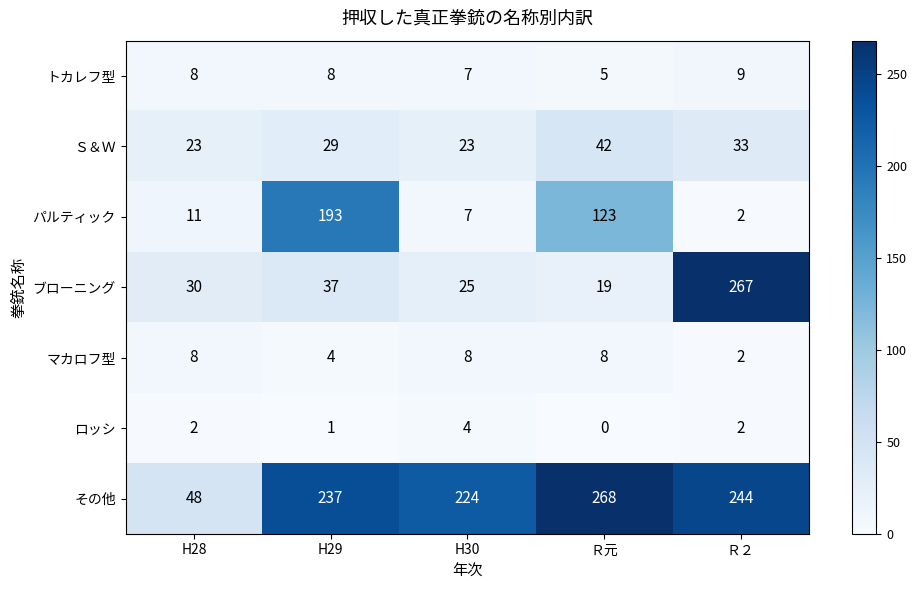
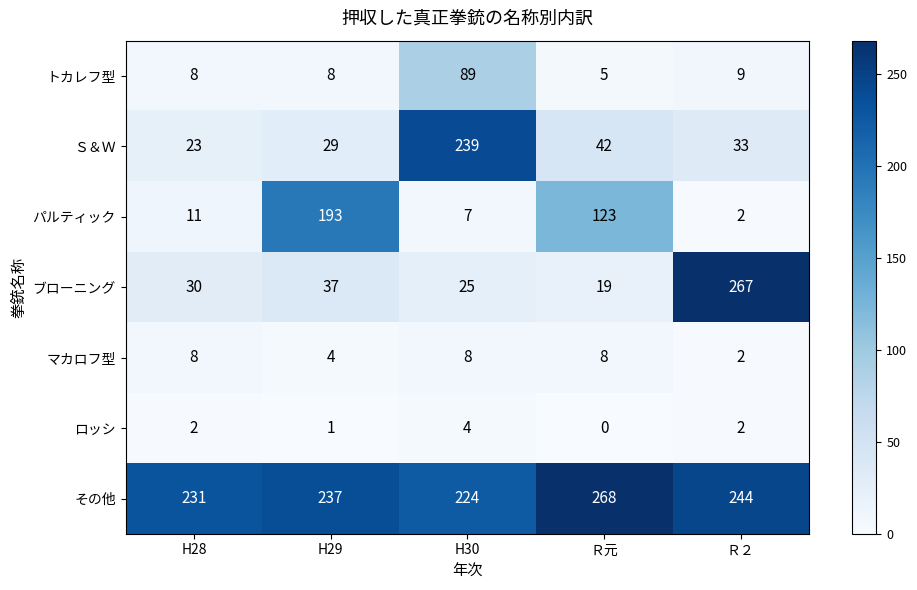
  {
    "トカレフ型": {
      "H28": 8,
      "H29": 8,
-     "H30": 7,
+     "H30": 89,
      "Ｒ元": 5,
      "Ｒ２": 9
    },
    "Ｓ＆Ｗ": {
      "H28": 23,
      "H29": 29,
-     "H30": 23,
+     "H30": 239,
      "Ｒ元": 42,
      "Ｒ２": 33
    },
    "パルティック": {
      "H28": 11,
      "H29": 193,
      "H30": 7,
      "Ｒ元": 123,
      "Ｒ２": 2
    },
    "ブローニング": {
      "H28": 30,
      "H29": 37,
      "H30": 25,
      "Ｒ元": 19,
      "Ｒ２": 267
    },
    "マカロフ型": {
      "H28": 8,
      "H29": 4,
      "H30": 8,
      "Ｒ元": 8,
      "Ｒ２": 2
    },
    "ロッシ": {
      "H28": 2,
      "H29": 1,
      "H30": 4,
      "Ｒ元": 0,
      "Ｒ２": 2
    },
    "その他": {
-     "H28": 48,
+     "H28": 231,
      "H29": 237,
      "H30": 224,
      "Ｒ元": 268,
      "Ｒ２": 244
    }
  }
